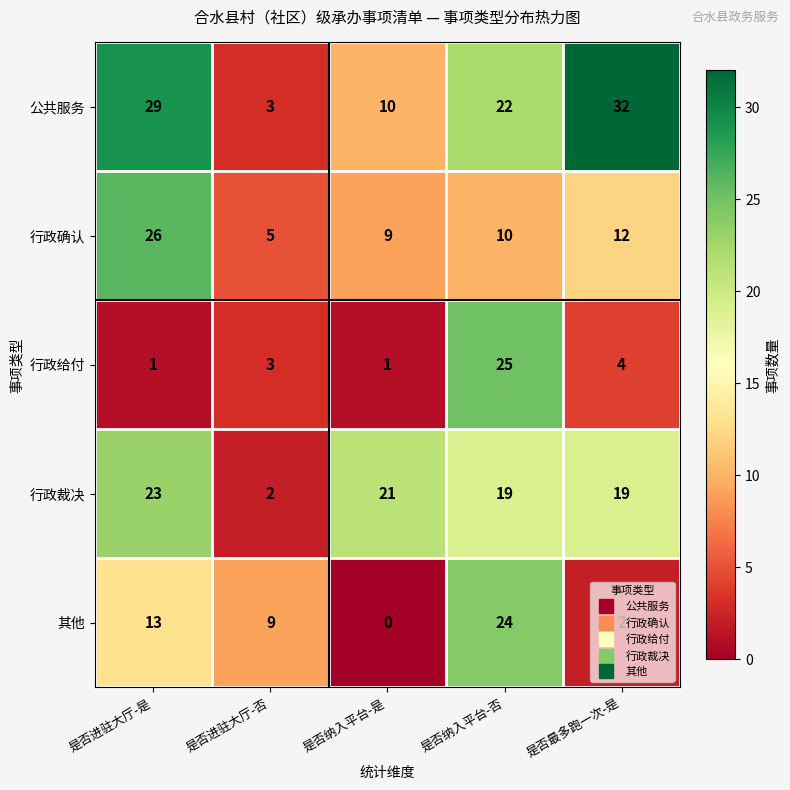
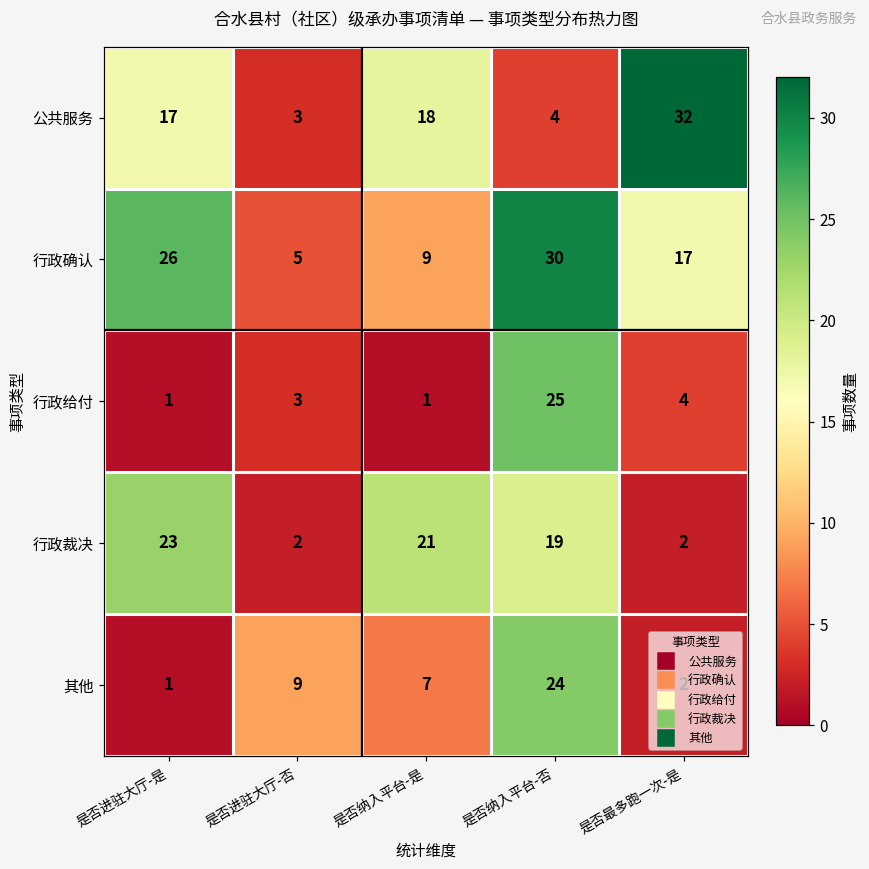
  {
    "公共服务": {
-     "是否进驻大厅-是": 29,
+     "是否进驻大厅-是": 17,
      "是否进驻大厅-否": 3,
-     "是否纳入平台-是": 10,
-     "是否纳入平台-否": 22,
+     "是否纳入平台-是": 18,
+     "是否纳入平台-否": 4,
      "是否最多跑一次-是": 32
    },
    "行政确认": {
      "是否进驻大厅-是": 26,
      "是否进驻大厅-否": 5,
      "是否纳入平台-是": 9,
-     "是否纳入平台-否": 10,
-     "是否最多跑一次-是": 12
+     "是否纳入平台-否": 30,
+     "是否最多跑一次-是": 17
    },
    "行政给付": {
      "是否进驻大厅-是": 1,
      "是否进驻大厅-否": 3,
      "是否纳入平台-是": 1,
      "是否纳入平台-否": 25,
      "是否最多跑一次-是": 4
    },
    "行政裁决": {
      "是否进驻大厅-是": 23,
      "是否进驻大厅-否": 2,
      "是否纳入平台-是": 21,
      "是否纳入平台-否": 19,
-     "是否最多跑一次-是": 19
+     "是否最多跑一次-是": 2
    },
    "其他": {
-     "是否进驻大厅-是": 13,
+     "是否进驻大厅-是": 1,
      "是否进驻大厅-否": 9,
-     "是否纳入平台-是": 0,
+     "是否纳入平台-是": 7,
      "是否纳入平台-否": 24
    }
  }
